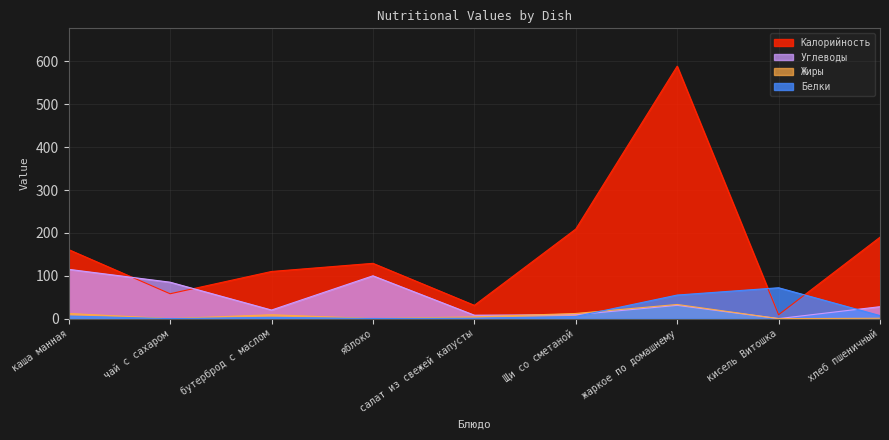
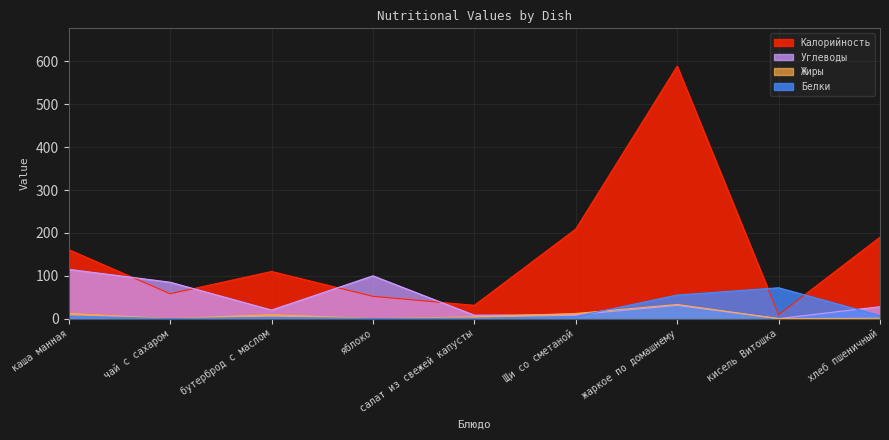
  {
    "Калорийность": {
      "каша манная": 160,
      "чай с сахаром": 60,
      "бутерброд с маслом": 110,
-     "яблоко": 130,
+     "яблоко": 50,
      "салат из свежей капусты": 30,
      "Щи со сметаной": 210,
      "жаркое по домашнему": 590,
      "кисель Витошка": 10,
      "хлеб пшеничный": 190
    },
    "Углеводы": {
      "каша манная": 120,
      "чай с сахаром": 90,
      "бутерброд с маслом": 20,
      "яблоко": 100,
      "хлеб пшеничный": 30
    },
    "Жиры": {
      "хлеб пшеничный": 0
    },
    "Белки": {
      "жаркое по домашнему": 60,
      "кисель Витошка": 70,
      "хлеб пшеничный": 10
    }
  }
